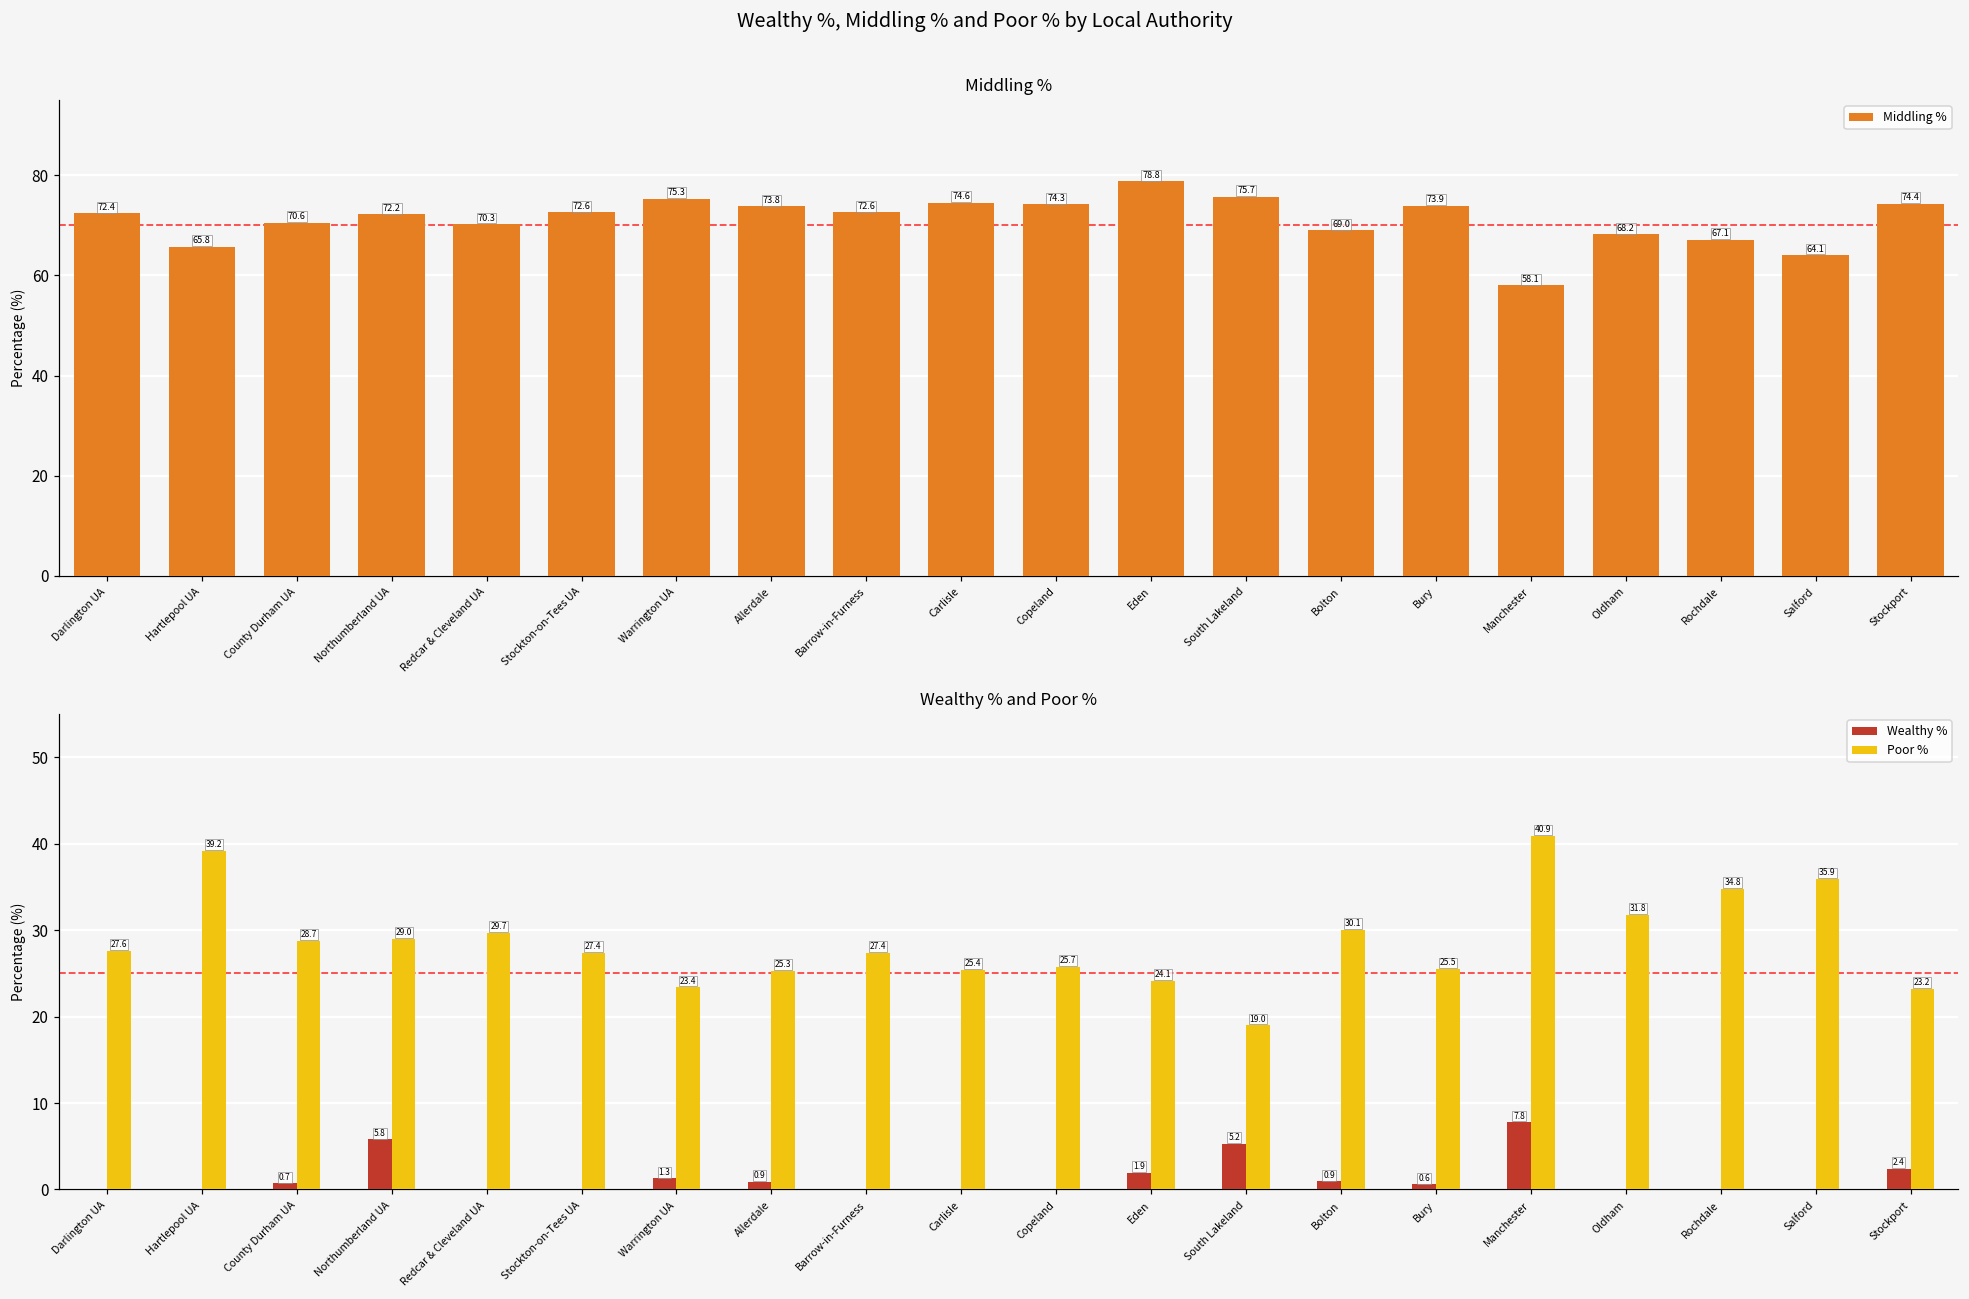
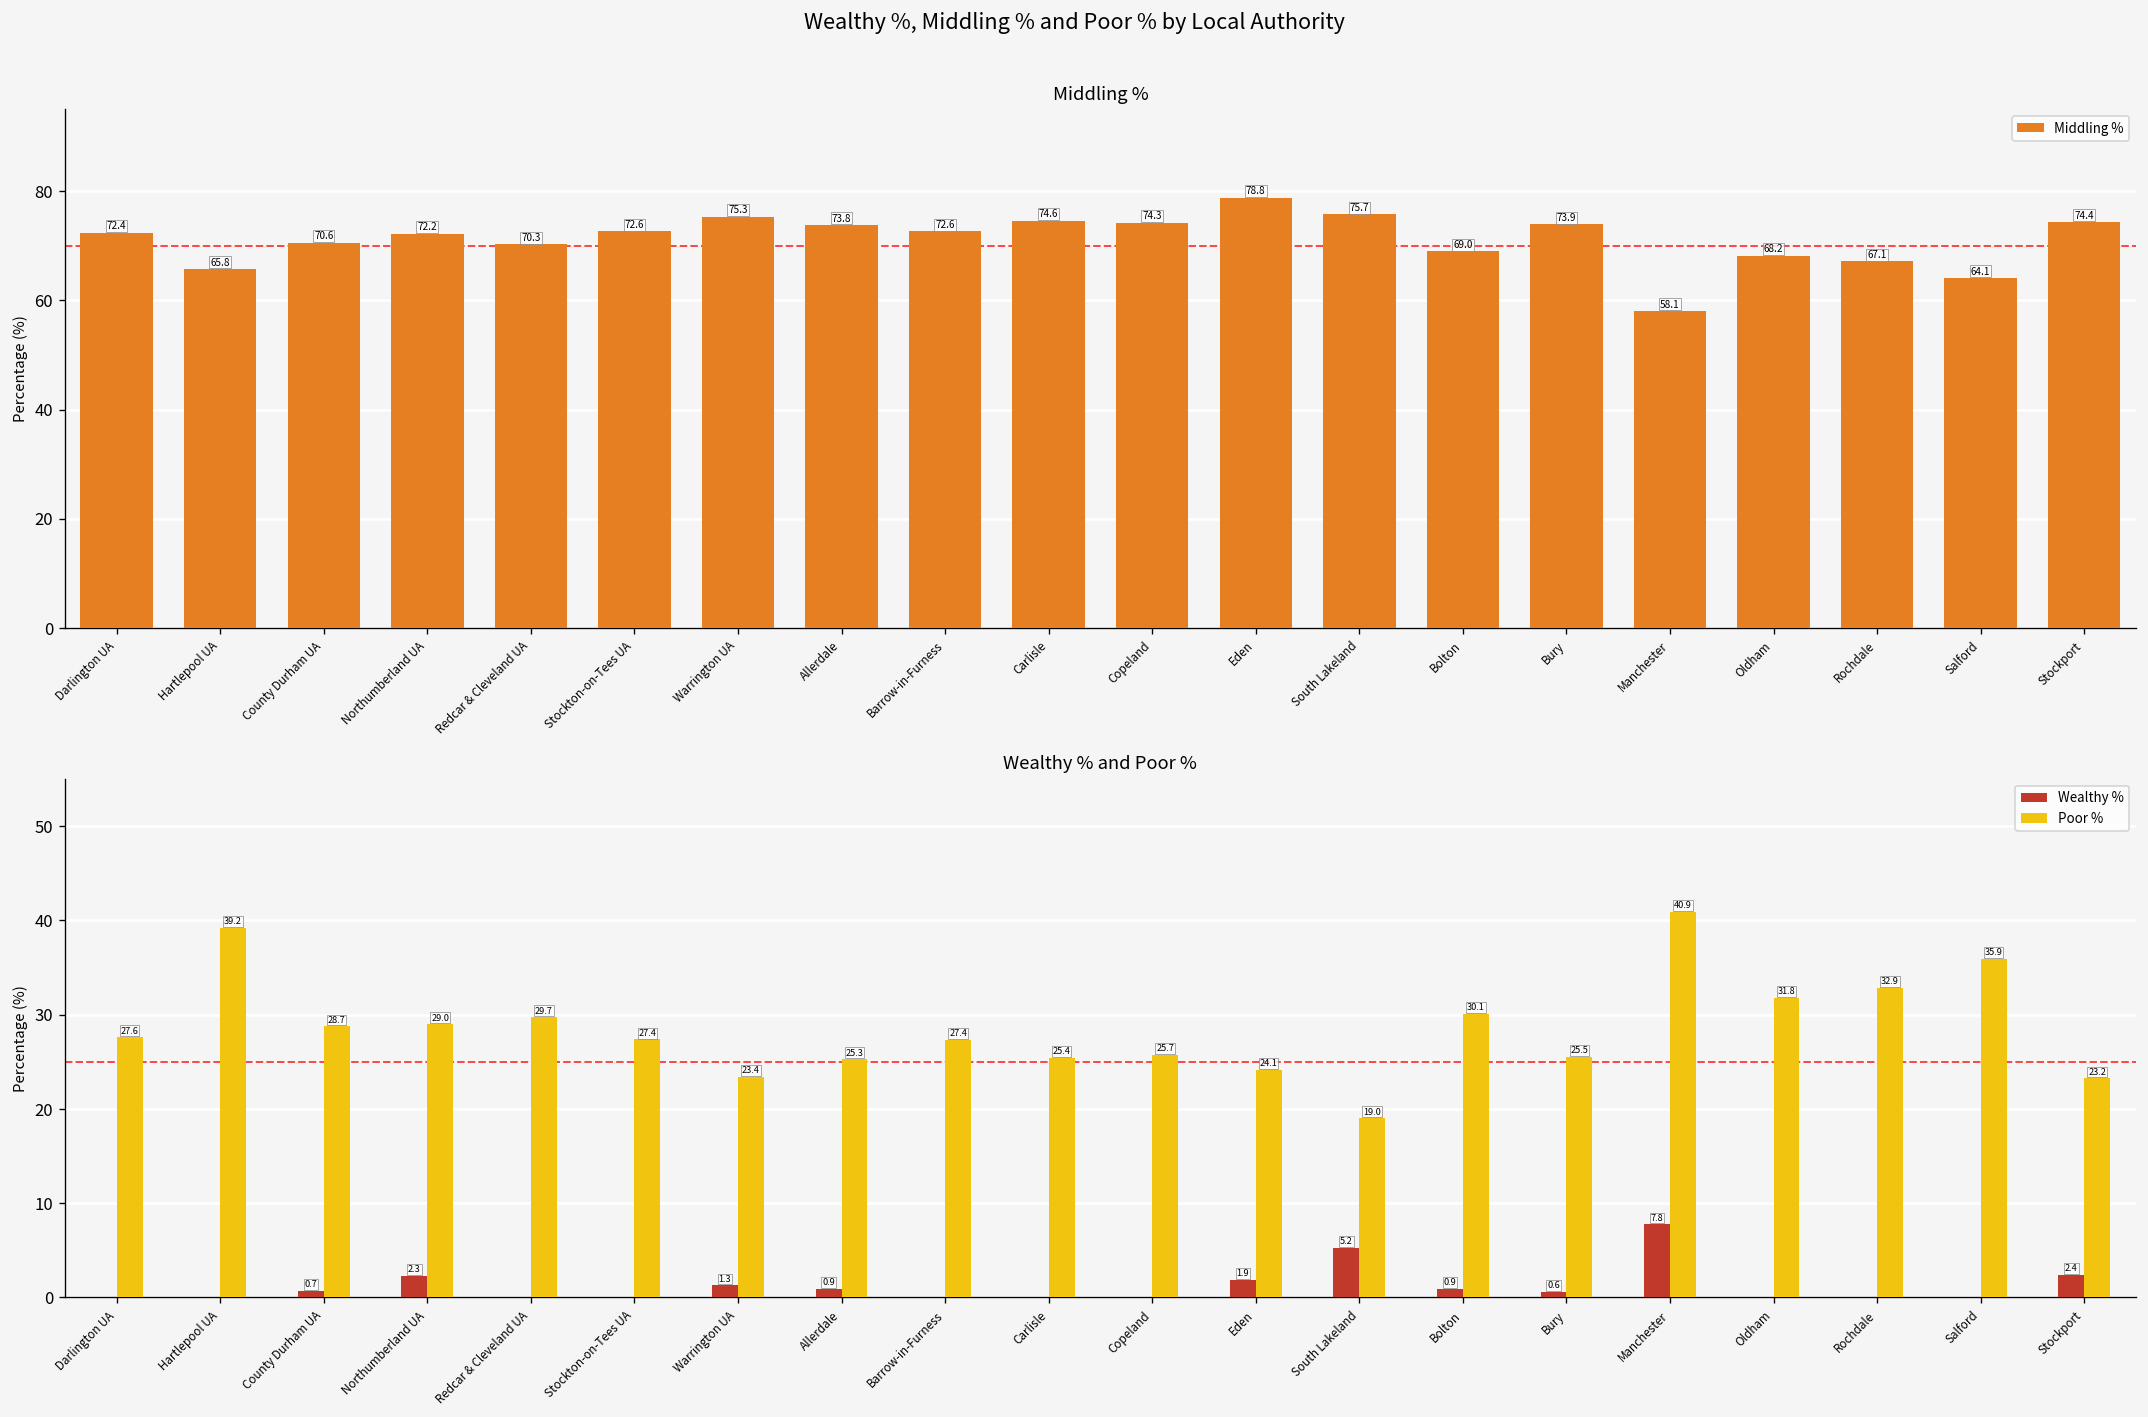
  {
    "Wealthy % and Poor %": {
      "Wealthy %": {
-       "Northumberland UA": 5.8
+       "Northumberland UA": 2.3
      },
      "Poor %": {
-       "Rochdale": 34.8
+       "Rochdale": 32.9
      }
    }
  }
